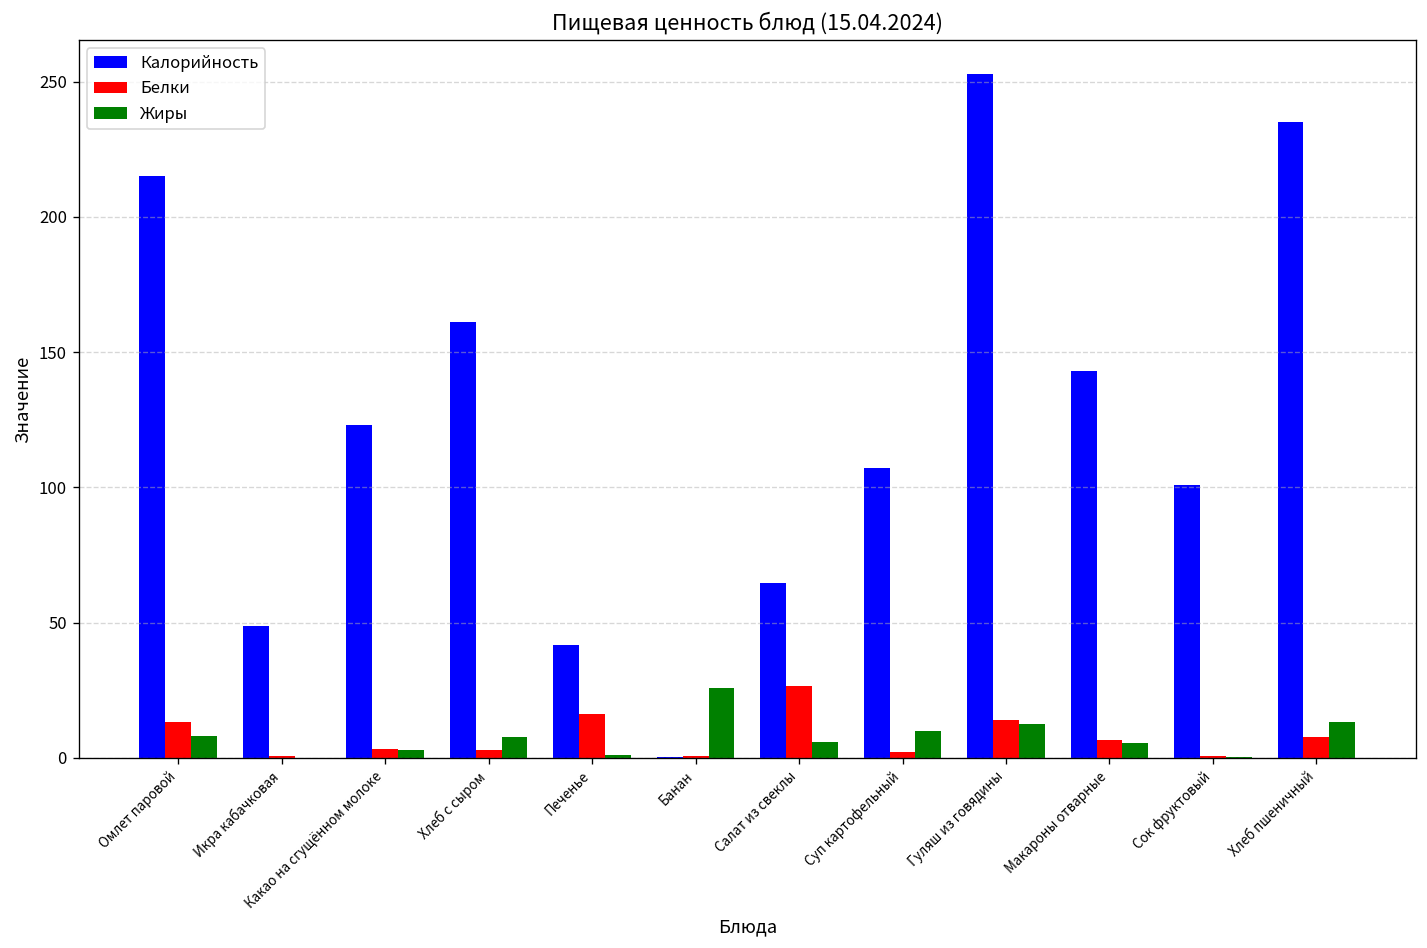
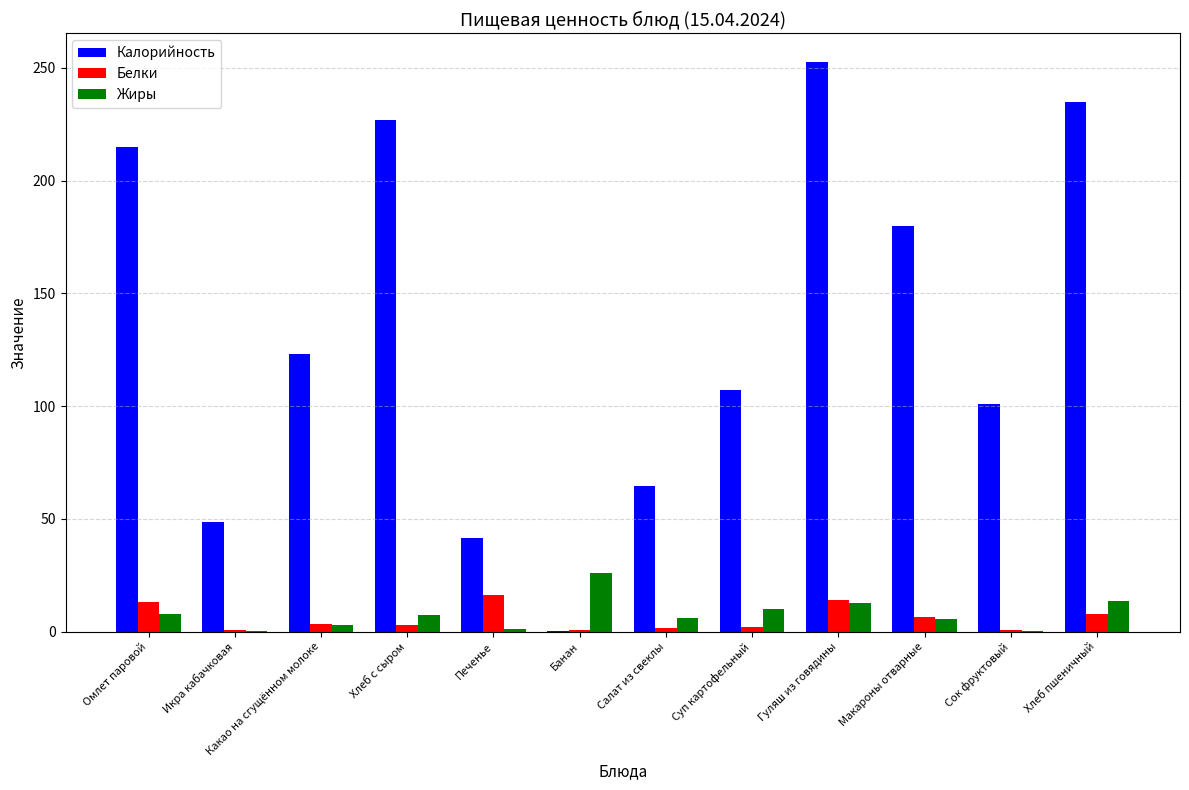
  {
    "Калорийность": {
      "Омлет паровой": 215,
      "Икра кабачковая": 49,
      "Какао на сгущённом молоке": 123,
-     "Хлеб с сыром": 161,
+     "Хлеб с сыром": 227,
      "Печенье": 42,
      "Салат из свеклы": 65,
      "Суп картофельный": 107,
      "Гуляш из говядины": 253,
-     "Макароны отварные": 143,
+     "Макароны отварные": 180,
      "Сок фруктовый": 101,
      "Хлеб пшеничный": 235
    },
    "Белки": {
      "Омлет паровой": 13,
      "Какао на сгущённом молоке": 3,
      "Хлеб с сыром": 3,
      "Печенье": 16,
-     "Салат из свеклы": 27,
+     "Салат из свеклы": 1,
      "Суп картофельный": 2,
      "Гуляш из говядины": 14,
      "Макароны отварные": 7,
      "Хлеб пшеничный": 8
    },
    "Жиры": {
      "Омлет паровой": 8,
      "Какао на сгущённом молоке": 3,
      "Хлеб с сыром": 8,
      "Печенье": 1,
      "Банан": 26,
      "Салат из свеклы": 6,
      "Суп картофельный": 10,
      "Гуляш из говядины": 13,
      "Макароны отварные": 5,
      "Хлеб пшеничный": 13
    }
  }
